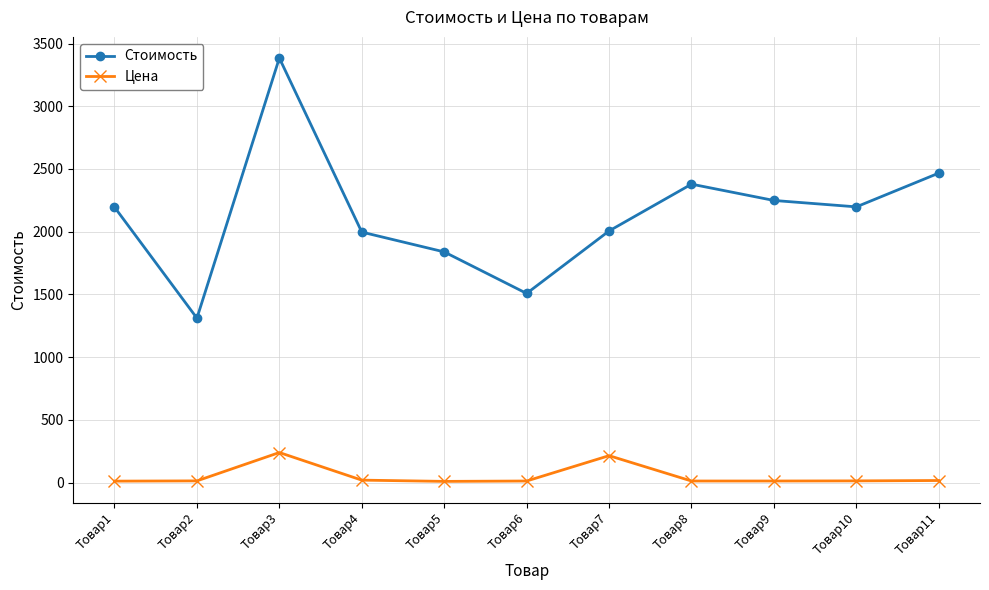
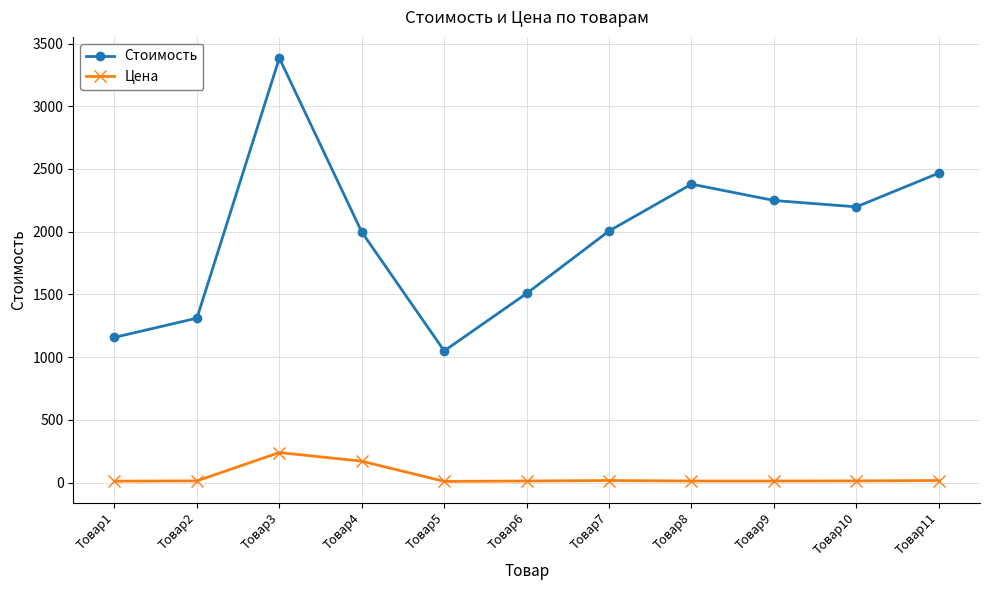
  {
    "Стоимость": {
-     "Товар1": 2200,
+     "Товар1": 1160,
      "Товар2": 1310,
      "Товар3": 3380,
      "Товар4": 2000,
-     "Товар5": 1840,
+     "Товар5": 1050,
      "Товар6": 1510,
      "Товар7": 2010,
      "Товар8": 2380,
      "Товар9": 2250,
      "Товар10": 2200,
      "Товар11": 2470
    },
    "Цена": {
      "Товар1": 10,
      "Товар2": 10,
      "Товар3": 240,
-     "Товар4": 20,
+     "Товар4": 170,
      "Товар5": 10,
      "Товар6": 10,
-     "Товар7": 220,
+     "Товар7": 20,
      "Товар8": 10,
      "Товар9": 10,
      "Товар10": 10,
      "Товар11": 20
    }
  }
